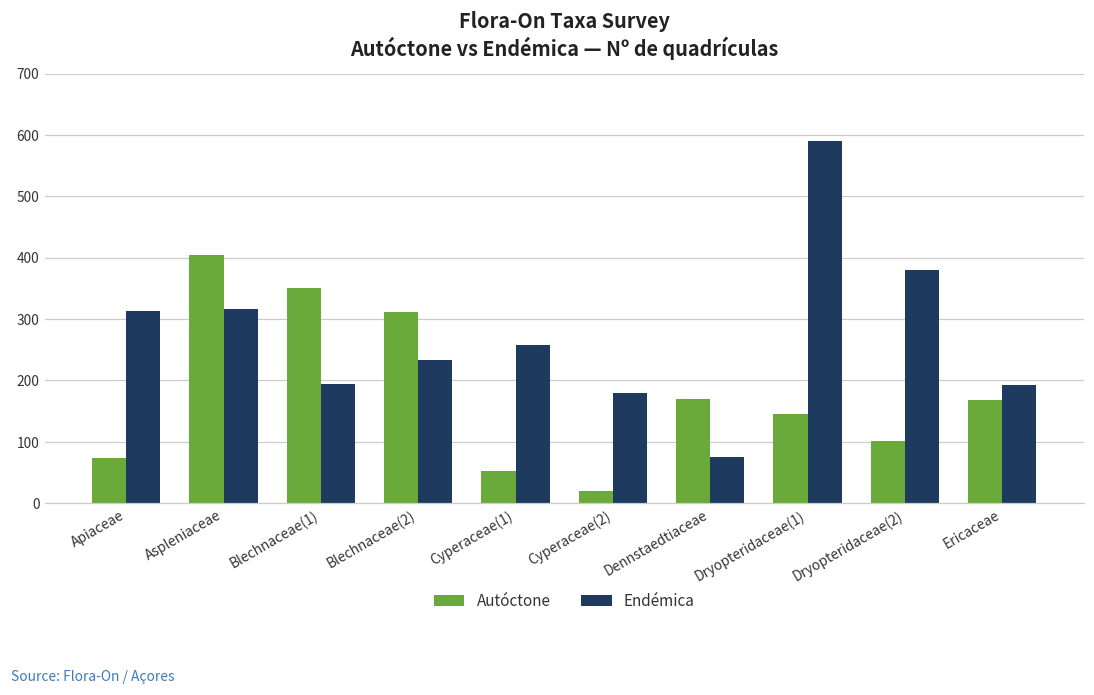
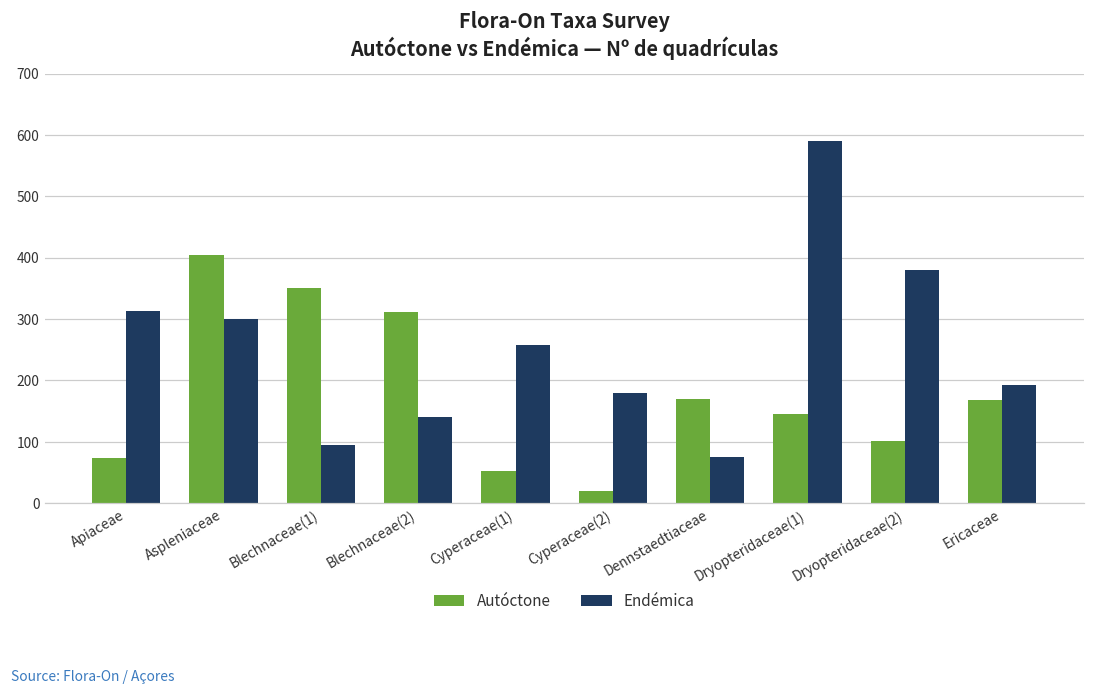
  {
    "Autóctone": {
      "Apiaceae": 70,
      "Aspleniaceae": 410,
      "Blechnaceae(1)": 350,
      "Blechnaceae(2)": 310,
      "Cyperaceae(1)": 50,
      "Cyperaceae(2)": 20,
      "Dennstaedtiaceae": 170,
      "Dryopteridaceae(1)": 150,
      "Dryopteridaceae(2)": 100,
      "Ericaceae": 170
    },
    "Endémica": {
      "Apiaceae": 310,
-     "Aspleniaceae": 320,
-     "Blechnaceae(1)": 200,
-     "Blechnaceae(2)": 230,
+     "Aspleniaceae": 300,
+     "Blechnaceae(1)": 100,
+     "Blechnaceae(2)": 140,
      "Cyperaceae(1)": 260,
      "Cyperaceae(2)": 180,
      "Dennstaedtiaceae": 80,
      "Dryopteridaceae(1)": 590,
      "Dryopteridaceae(2)": 380,
      "Ericaceae": 190
    }
  }
